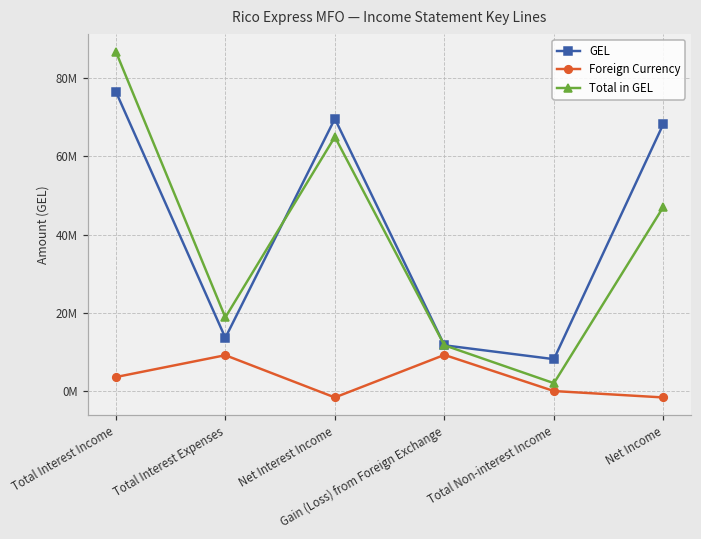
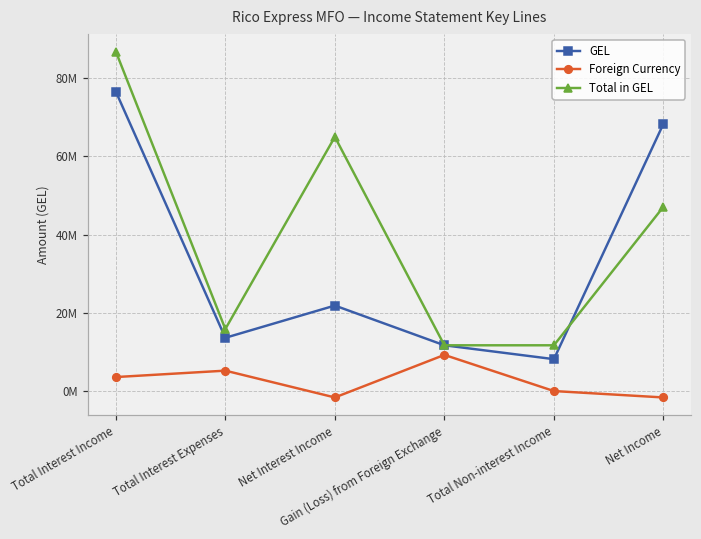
  {
    "GEL": {
      "Total Interest Income": 77000000,
      "Total Interest Expenses": 14000000,
-     "Net Interest Income": 70000000,
+     "Net Interest Income": 22000000,
      "Total Non-interest Income": 8000000,
      "Net Income": 68000000
    },
    "Foreign Currency": {
      "Total Interest Income": 4000000,
-     "Total Interest Expenses": 9000000,
+     "Total Interest Expenses": 5000000,
      "Net Interest Income": -2000000,
      "Gain (Loss) from Foreign Exchange": 9000000,
      "Total Non-interest Income": 0,
      "Net Income": -2000000
    },
    "Total in GEL": {
      "Total Interest Income": 87000000,
-     "Total Interest Expenses": 19000000,
+     "Total Interest Expenses": 16000000,
      "Net Interest Income": 65000000,
-     "Total Non-interest Income": 2000000,
+     "Total Non-interest Income": 12000000,
      "Net Income": 47000000
    }
  }
